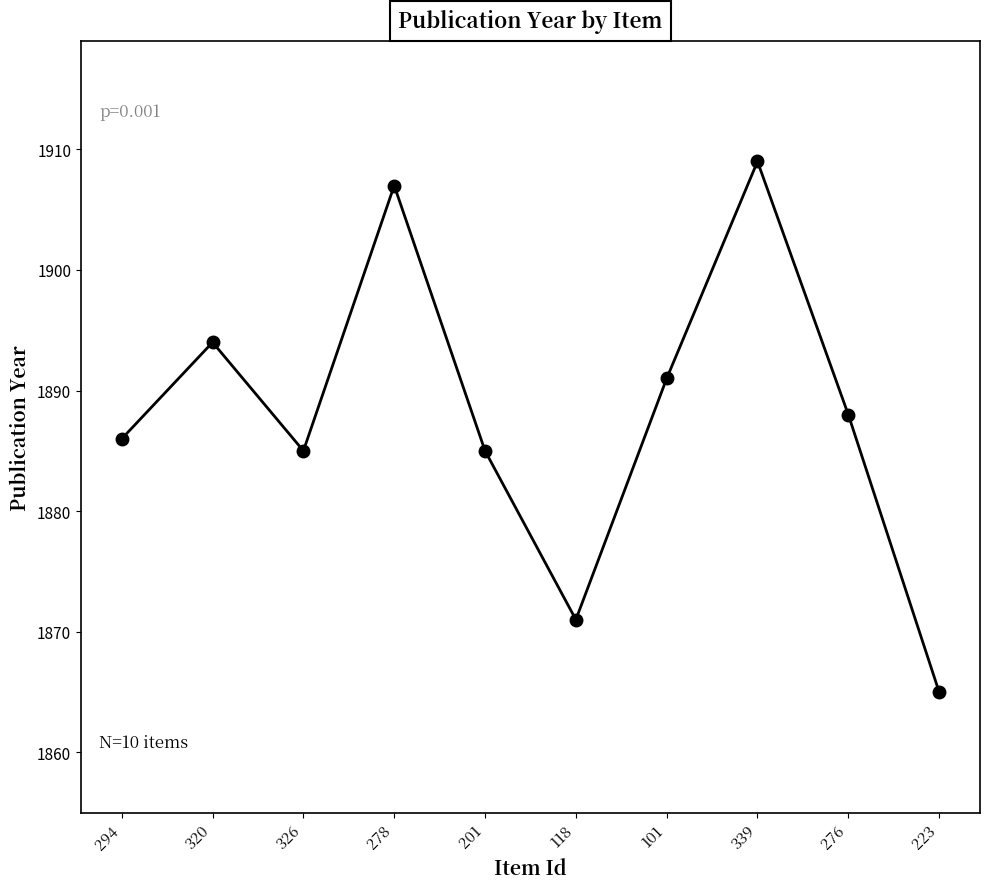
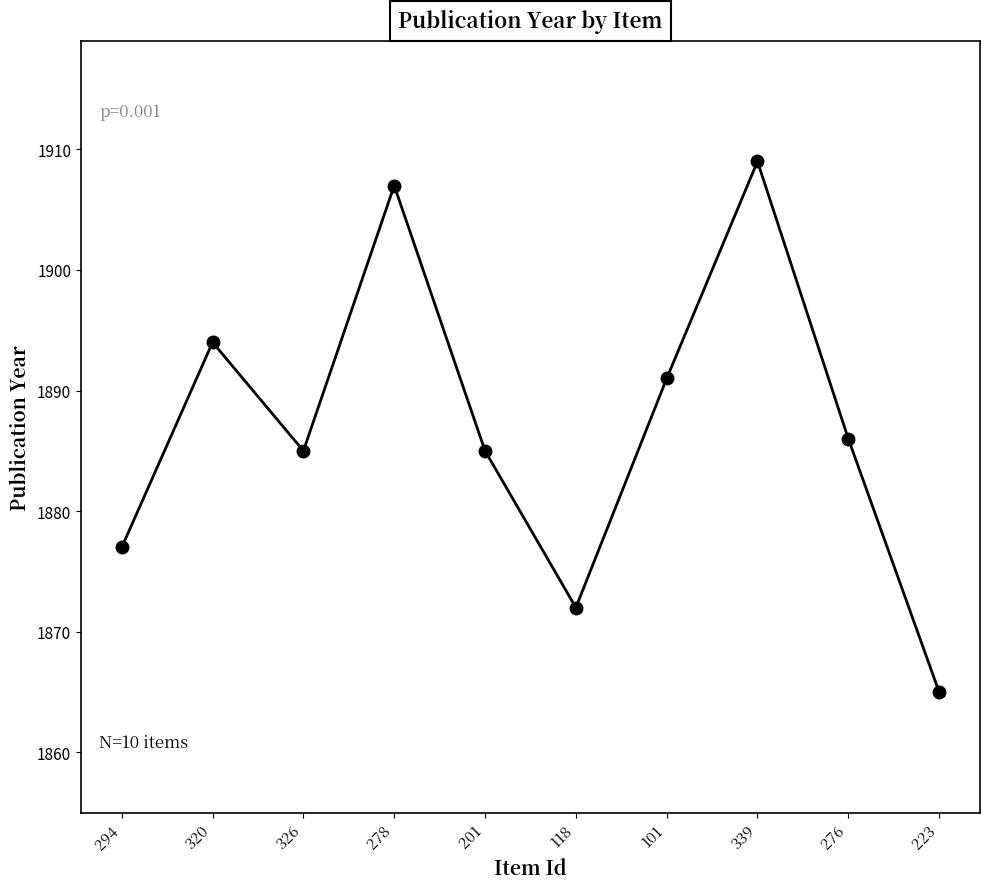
  {
-   "294": 1886,
+   "294": 1877,
    "320": 1894,
    "326": 1885,
    "278": 1907,
    "201": 1885,
-   "118": 1871,
+   "118": 1872,
    "101": 1891,
    "339": 1909,
-   "276": 1888,
+   "276": 1886,
    "223": 1865
  }
